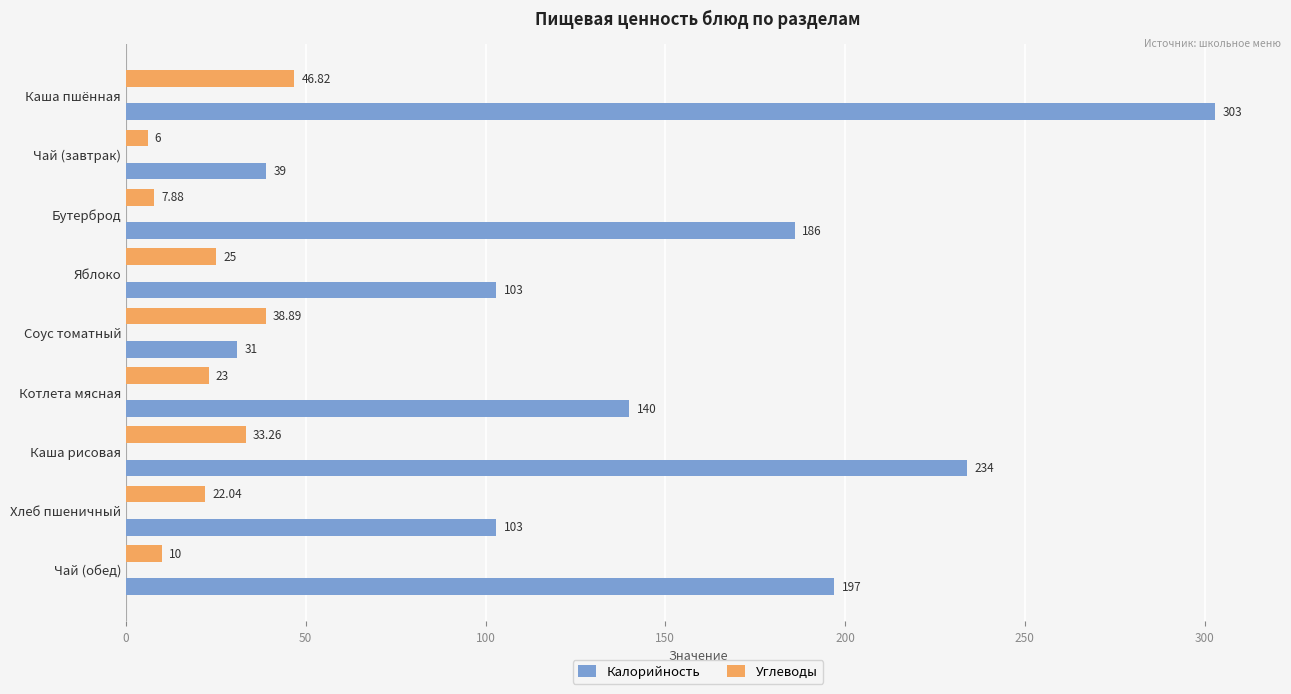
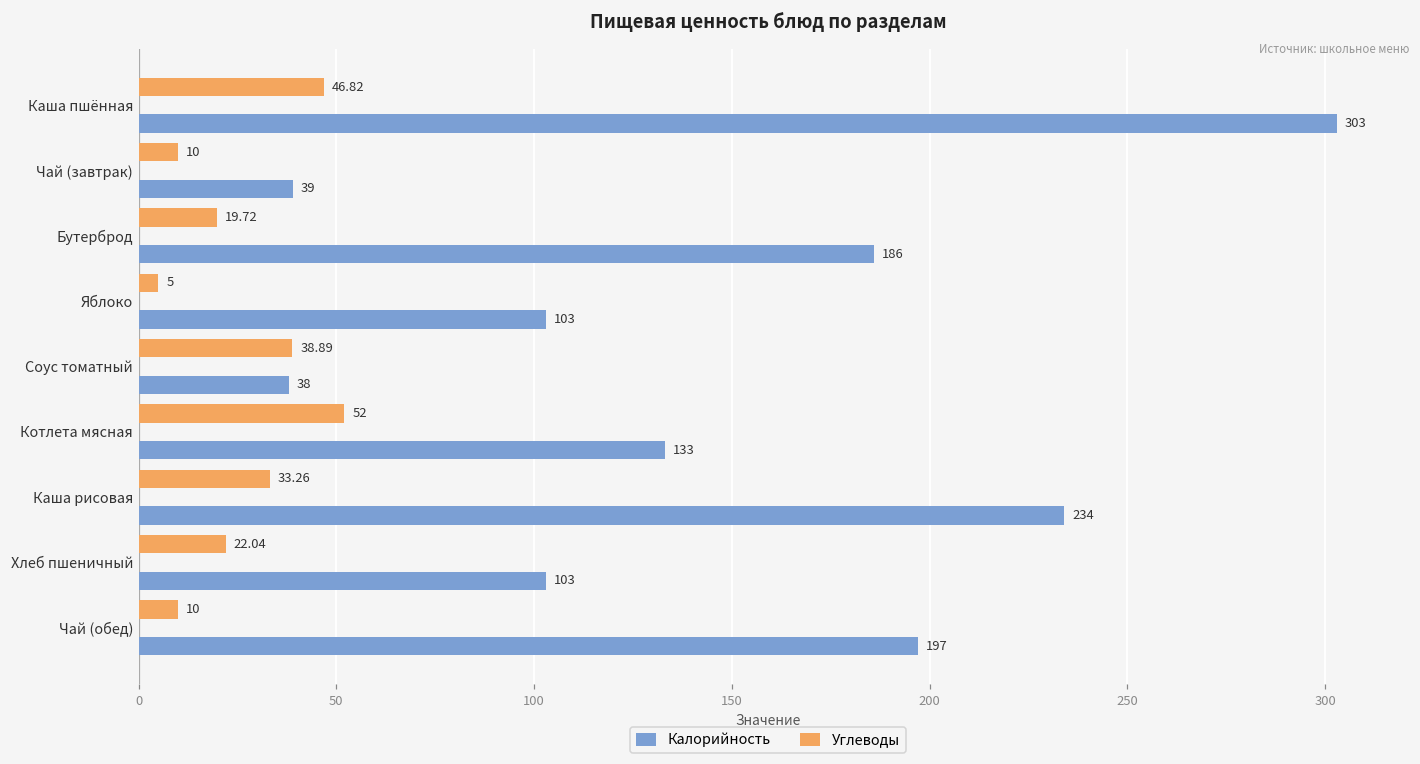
  {
    "Калорийность": {
      "Каша пшённая": 303,
      "Чай (завтрак)": 39,
      "Бутерброд": 186,
      "Яблоко": 103,
-     "Соус томатный": 31,
-     "Котлета мясная": 140,
+     "Соус томатный": 38,
+     "Котлета мясная": 133,
      "Каша рисовая": 234,
      "Хлеб пшеничный": 103,
      "Чай (обед)": 197
    },
    "Углеводы": {
      "Каша пшённая": 46.82,
-     "Чай (завтрак)": 6,
-     "Бутерброд": 7.88,
-     "Яблоко": 25,
+     "Чай (завтрак)": 10,
+     "Бутерброд": 19.72,
+     "Яблоко": 5,
      "Соус томатный": 38.89,
-     "Котлета мясная": 23,
+     "Котлета мясная": 52,
      "Каша рисовая": 33.26,
      "Хлеб пшеничный": 22.04,
      "Чай (обед)": 10
    }
  }
